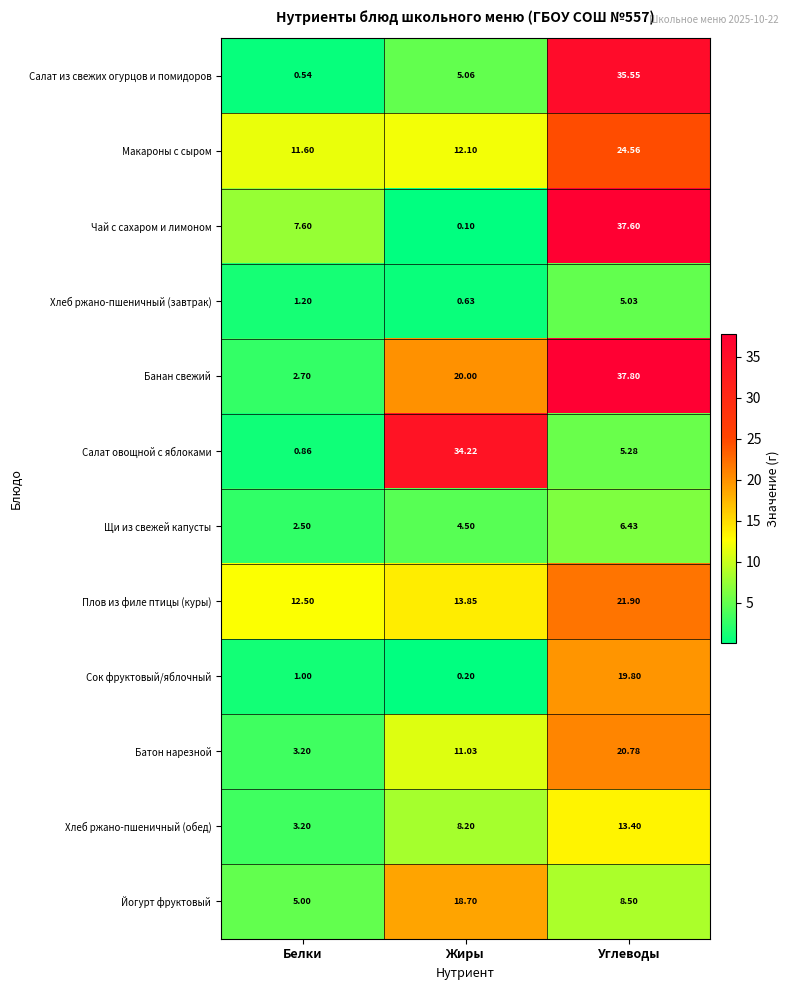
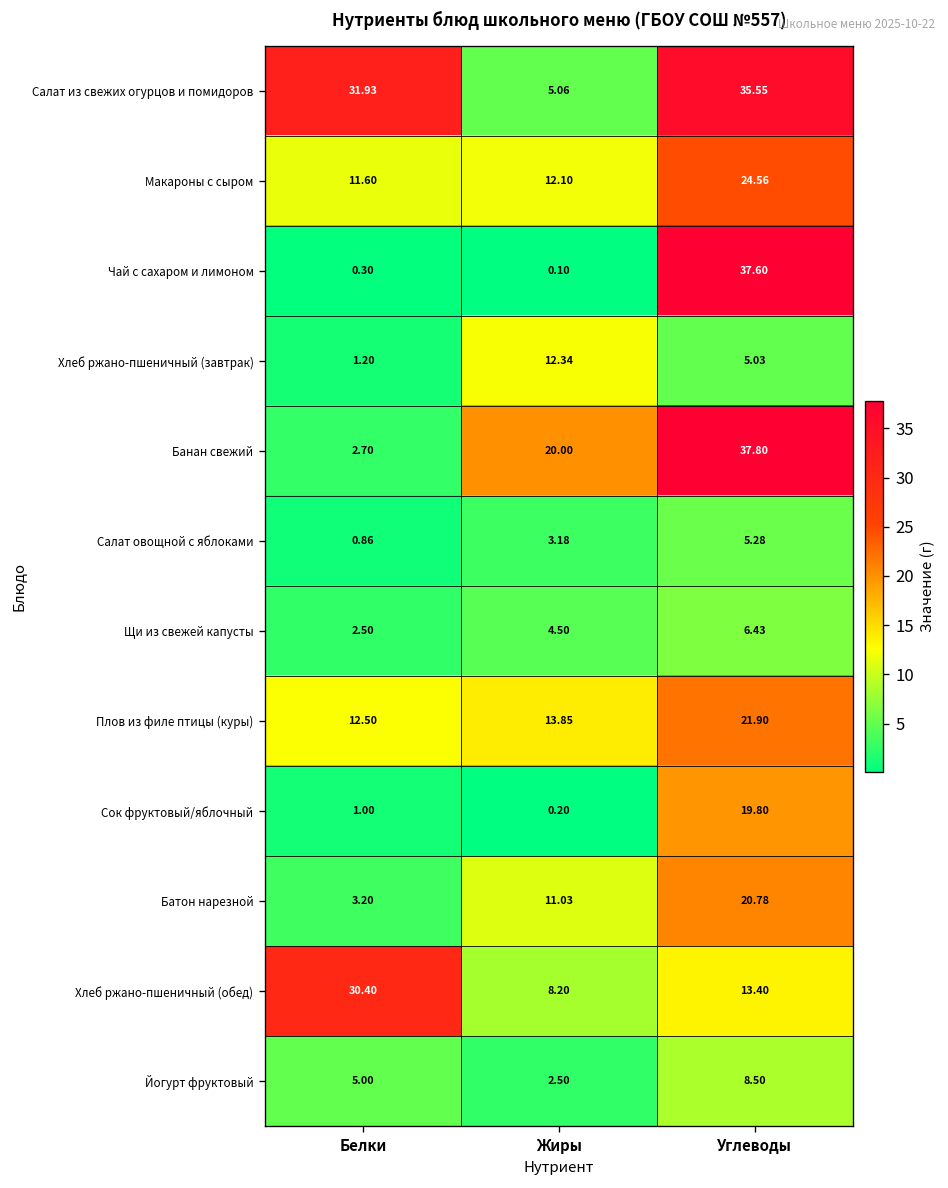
  {
    "Салат из свежих огурцов и помидоров": {
-     "Белки": 0.54,
+     "Белки": 31.93,
      "Жиры": 5.06,
      "Углеводы": 35.55
    },
    "Макароны с сыром": {
      "Белки": 11.60,
      "Жиры": 12.10,
      "Углеводы": 24.56
    },
    "Чай с сахаром и лимоном": {
-     "Белки": 7.60,
+     "Белки": 0.30,
      "Жиры": 0.10,
      "Углеводы": 37.60
    },
    "Хлеб ржано-пшеничный (завтрак)": {
      "Белки": 1.20,
-     "Жиры": 0.63,
+     "Жиры": 12.34,
      "Углеводы": 5.03
    },
    "Банан свежий": {
      "Белки": 2.70,
      "Жиры": 20.00,
      "Углеводы": 37.80
    },
    "Салат овощной с яблоками": {
      "Белки": 0.86,
-     "Жиры": 34.22,
+     "Жиры": 3.18,
      "Углеводы": 5.28
    },
    "Щи из свежей капусты": {
      "Белки": 2.50,
      "Жиры": 4.50,
      "Углеводы": 6.43
    },
    "Плов из филе птицы (куры)": {
      "Белки": 12.50,
      "Жиры": 13.85,
      "Углеводы": 21.90
    },
    "Сок фруктовый/яблочный": {
      "Белки": 1.00,
      "Жиры": 0.20,
      "Углеводы": 19.80
    },
    "Батон нарезной": {
      "Белки": 3.20,
      "Жиры": 11.03,
      "Углеводы": 20.78
    },
    "Хлеб ржано-пшеничный (обед)": {
-     "Белки": 3.20,
+     "Белки": 30.40,
      "Жиры": 8.20,
      "Углеводы": 13.40
    },
    "Йогурт фруктовый": {
      "Белки": 5.00,
-     "Жиры": 18.70,
+     "Жиры": 2.50,
      "Углеводы": 8.50
    }
  }
